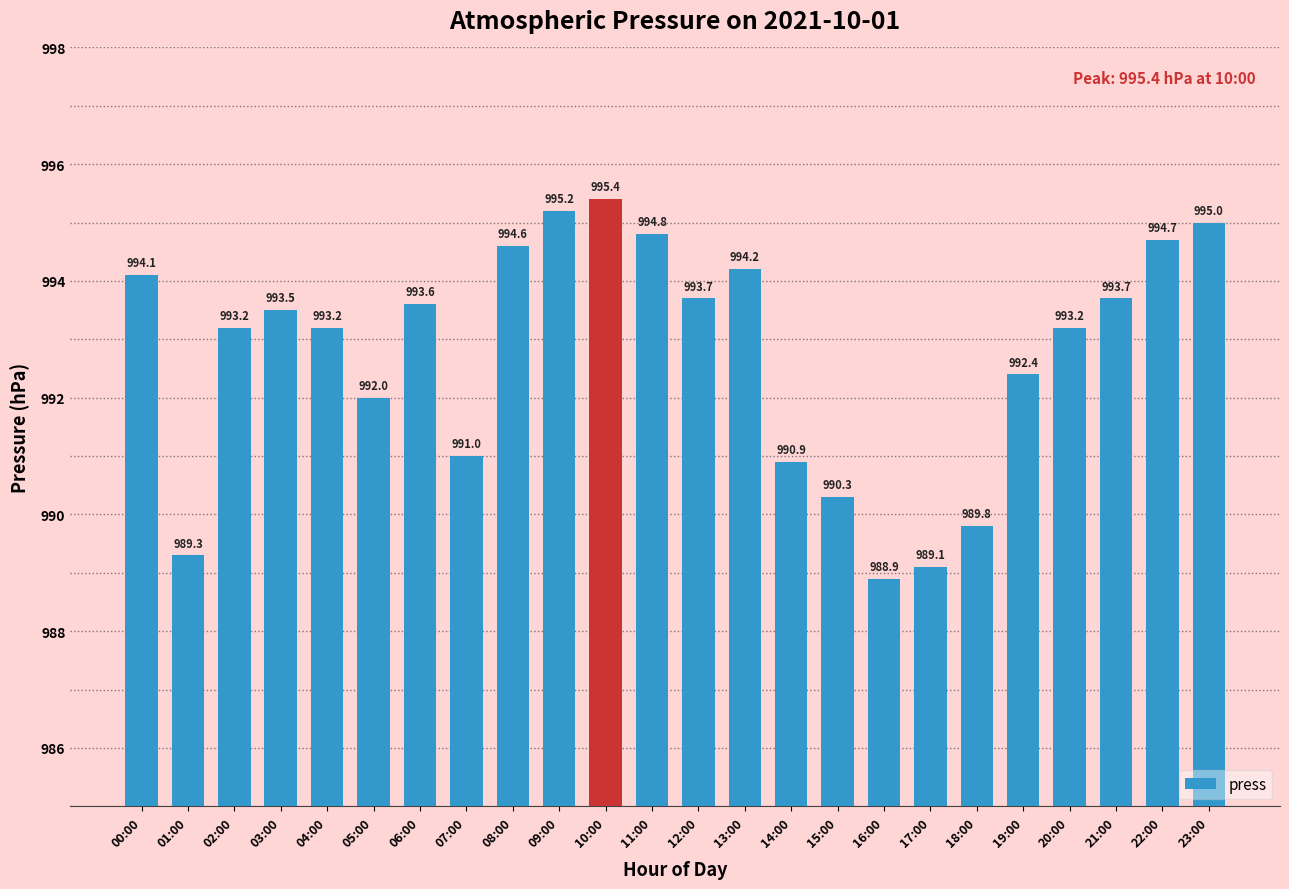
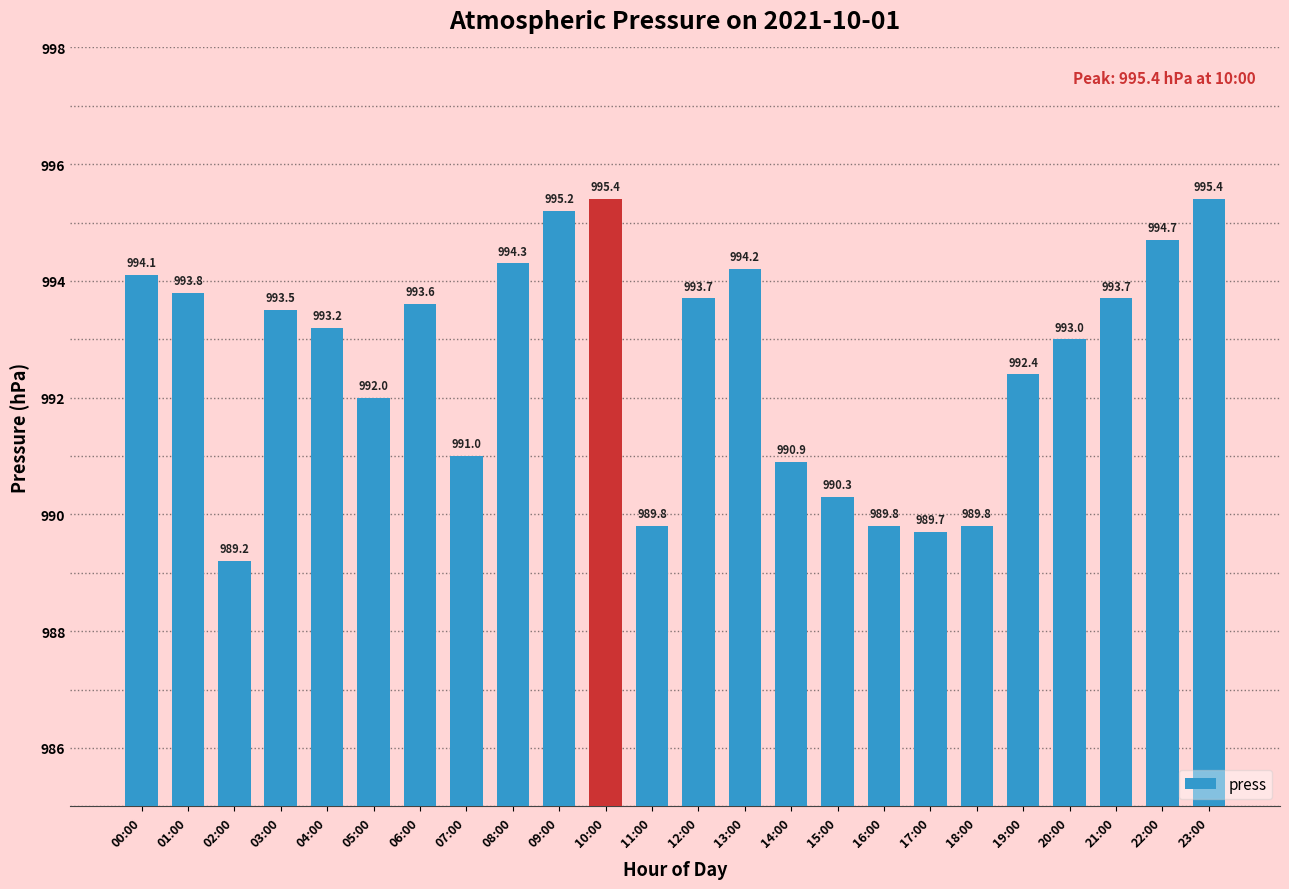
  {
    "00:00": 994.1,
-   "01:00": 989.3,
-   "02:00": 993.2,
+   "01:00": 993.8,
+   "02:00": 989.2,
    "03:00": 993.5,
    "04:00": 993.2,
    "05:00": 992.0,
    "06:00": 993.6,
    "07:00": 991.0,
-   "08:00": 994.6,
+   "08:00": 994.3,
    "09:00": 995.2,
    "10:00": 995.4,
-   "11:00": 994.8,
+   "11:00": 989.8,
    "12:00": 993.7,
    "13:00": 994.2,
    "14:00": 990.9,
    "15:00": 990.3,
-   "16:00": 988.9,
-   "17:00": 989.1,
+   "16:00": 989.8,
+   "17:00": 989.7,
    "18:00": 989.8,
    "19:00": 992.4,
-   "20:00": 993.2,
+   "20:00": 993.0,
    "21:00": 993.7,
    "22:00": 994.7,
-   "23:00": 995.0
+   "23:00": 995.4
  }
